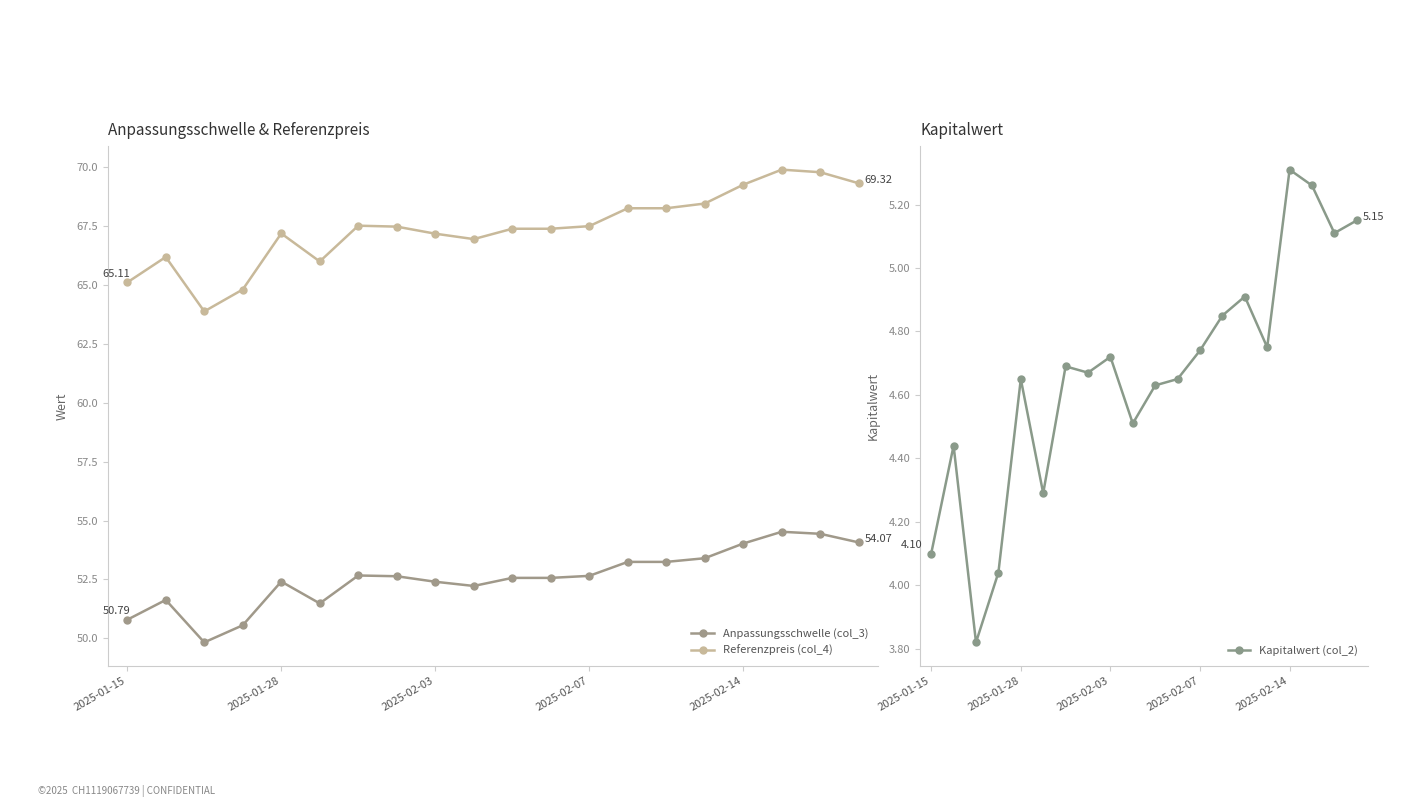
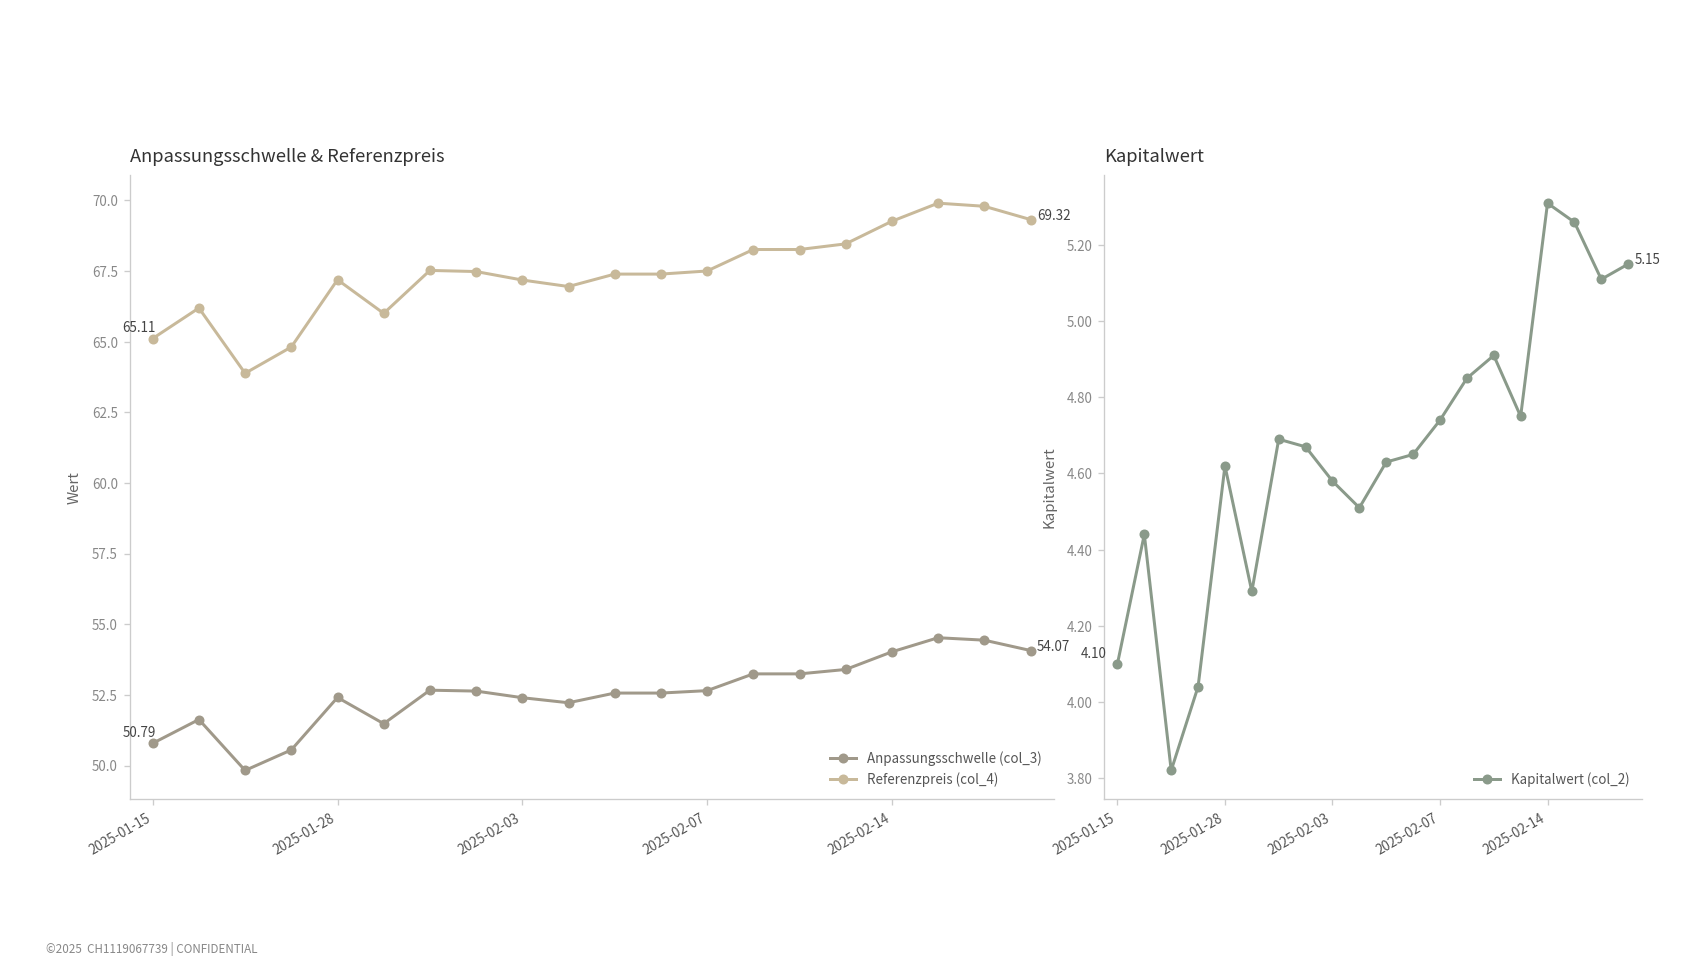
  {
    "Kapitalwert": {
-     "2025-01-28": 4.65,
-     "2025-02-03": 4.72,
+     "2025-01-28": 4.62,
+     "2025-02-03": 4.58,
      "2025-02-07": 4.74,
      "2025-02-14": 5.31
    }
  }
